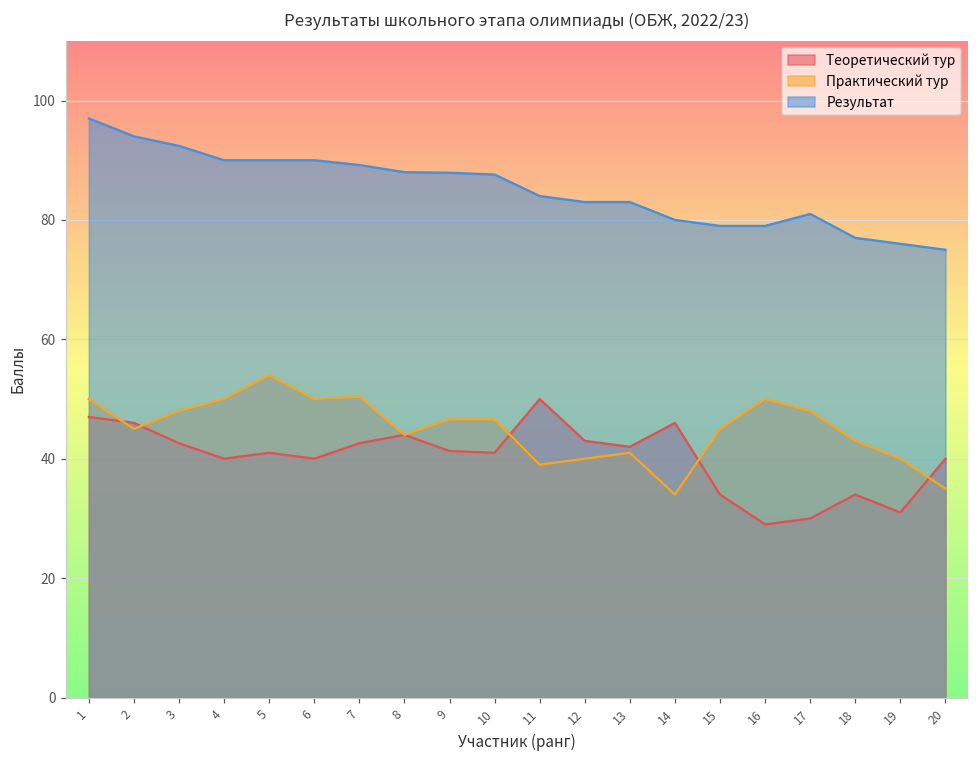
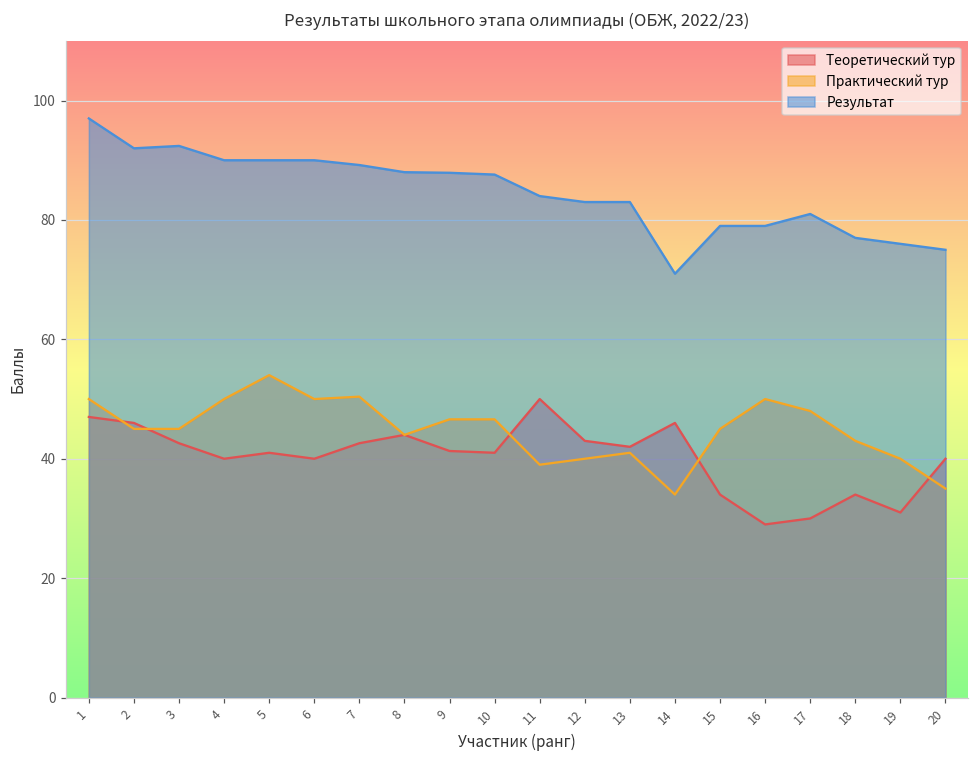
  {
    "Теоретический тур": {
      "1": 47,
      "2": 46,
      "3": 43,
      "4": 40,
      "5": 41,
      "6": 40,
      "7": 43,
      "9": 41,
      "10": 41,
      "11": 50,
      "12": 43,
      "13": 42,
      "14": 46,
      "15": 34,
      "16": 29,
      "17": 30,
      "18": 34,
      "19": 31,
      "20": 40
    },
    "Практический тур": {
      "1": 50,
      "2": 45,
-     "3": 48,
+     "3": 45,
      "4": 50,
      "5": 54,
      "6": 50,
      "7": 50,
      "9": 47,
      "10": 47,
      "11": 39,
      "12": 40,
      "13": 41,
      "14": 34,
      "15": 45,
      "16": 50,
      "17": 48,
      "18": 43,
      "19": 40,
      "20": 35
    },
    "Результат": {
      "1": 97,
-     "2": 94,
+     "2": 92,
      "3": 92,
      "4": 90,
      "5": 90,
      "6": 90,
      "7": 89,
      "8": 88,
      "9": 88,
      "10": 88,
      "11": 84,
      "12": 83,
      "13": 83,
-     "14": 80,
+     "14": 71,
      "15": 79,
      "16": 79,
      "17": 81,
      "18": 77,
      "19": 76,
      "20": 75
    }
  }
